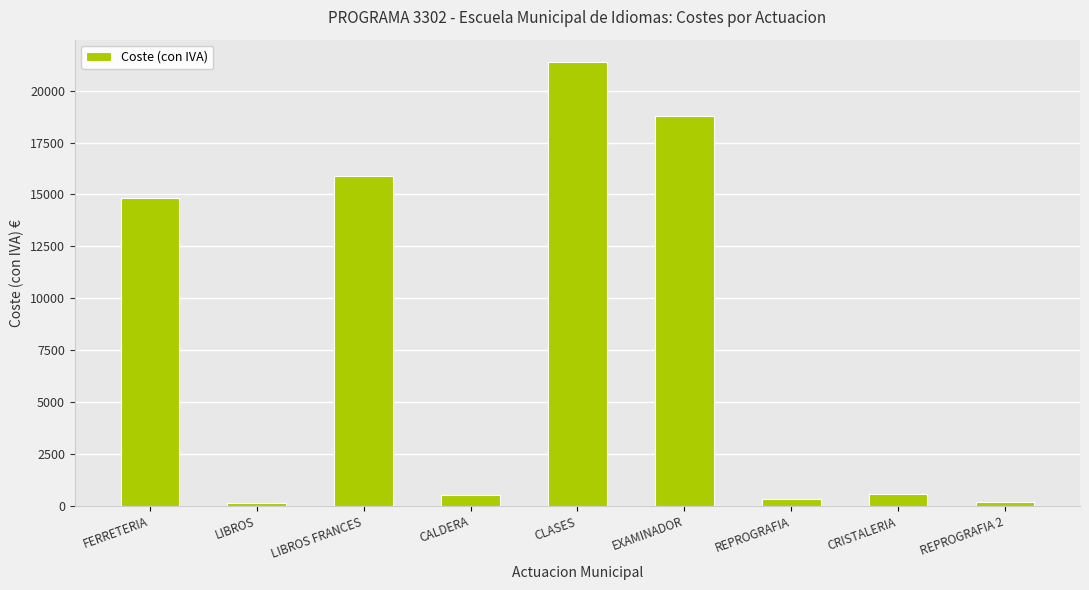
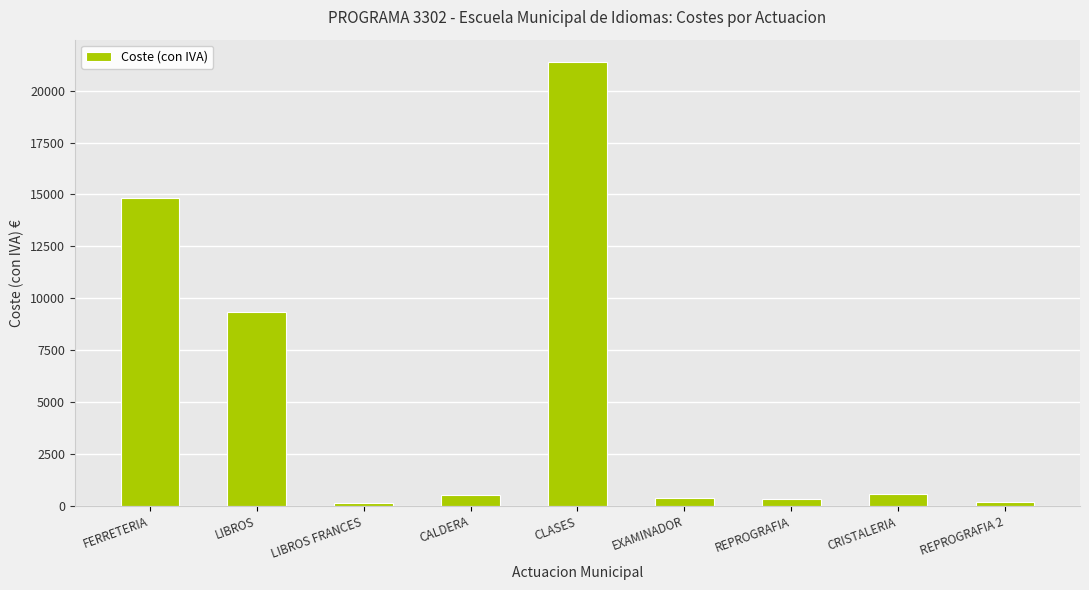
  {
    "FERRETERIA": 14800,
-   "LIBROS": 200,
-   "LIBROS FRANCES": 15900,
+   "LIBROS": 9300,
+   "LIBROS FRANCES": 100,
    "CALDERA": 600,
    "CLASES": 21400,
-   "EXAMINADOR": 18800,
+   "EXAMINADOR": 400,
    "REPROGRAFIA": 300,
    "CRISTALERIA": 600,
    "REPROGRAFIA 2": 200
  }
